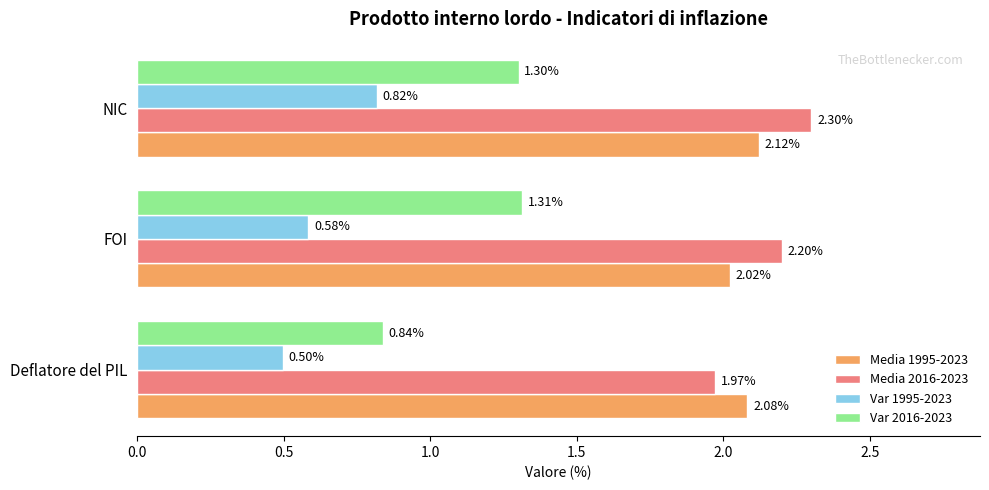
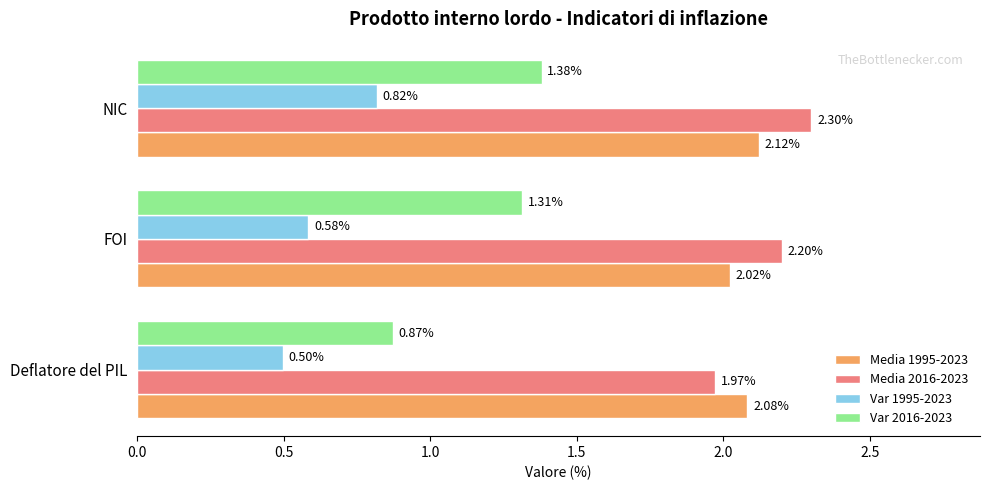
  {
    "Var 1995-2023": {
      "NIC": "0.82%",
      "FOI": "0.58%",
      "Deflatore del PIL": "0.50%"
    },
    "Var 2016-2023": {
-     "NIC": "1.30%",
+     "NIC": "1.38%",
      "FOI": "1.31%",
-     "Deflatore del PIL": "0.84%"
+     "Deflatore del PIL": "0.87%"
    }
  }
